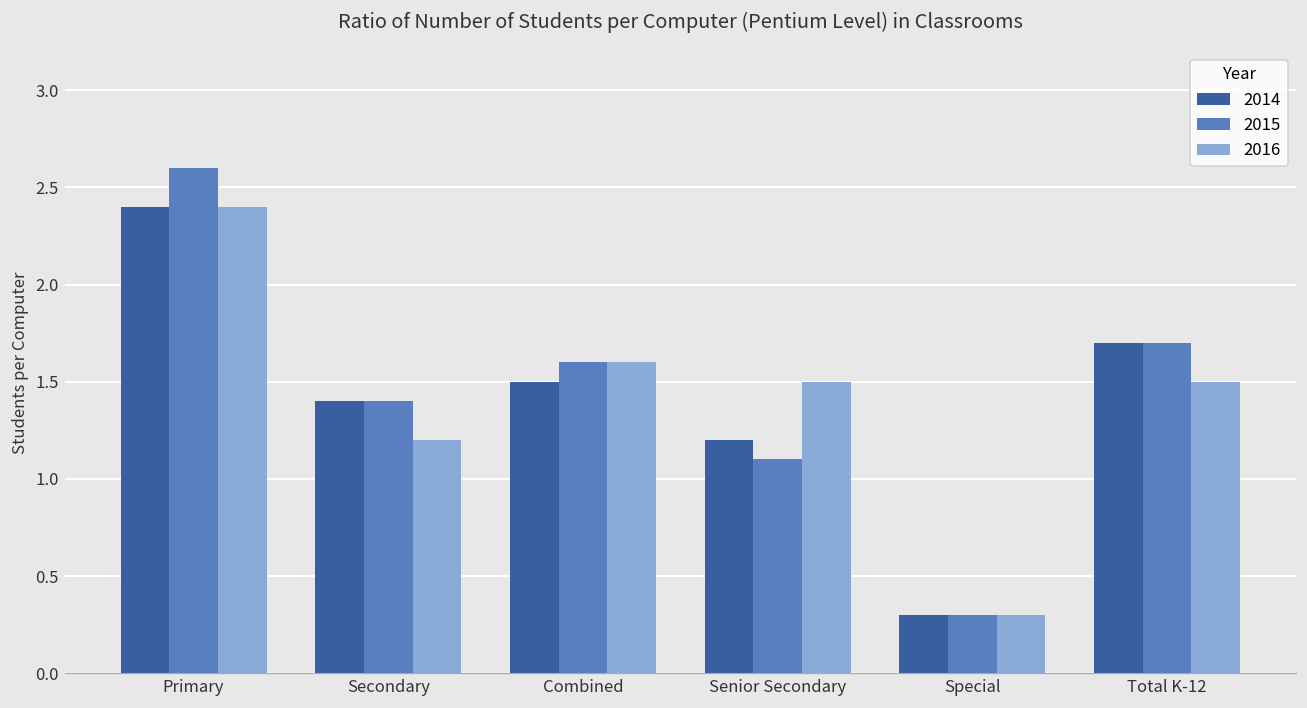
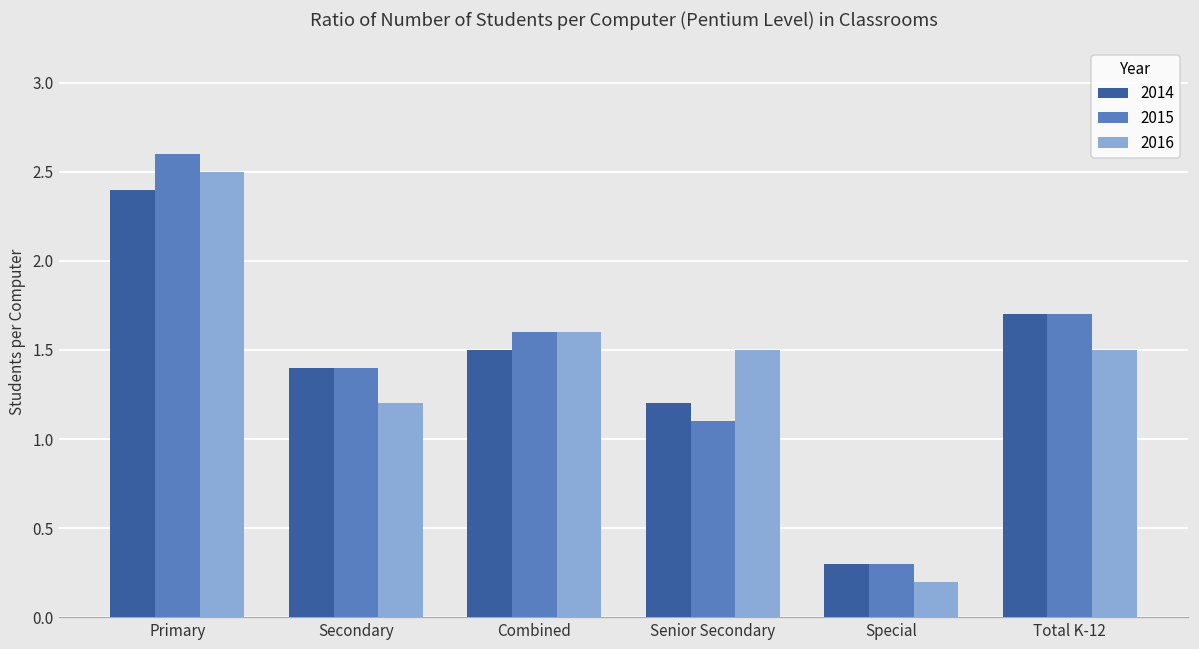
  {
    "2016": {
-     "Primary": 2.4,
+     "Primary": 2.5,
      "Secondary": 1.2,
      "Combined": 1.6,
      "Senior Secondary": 1.5,
-     "Special": 0.3,
+     "Special": 0.2,
      "Total K-12": 1.5
    }
  }
